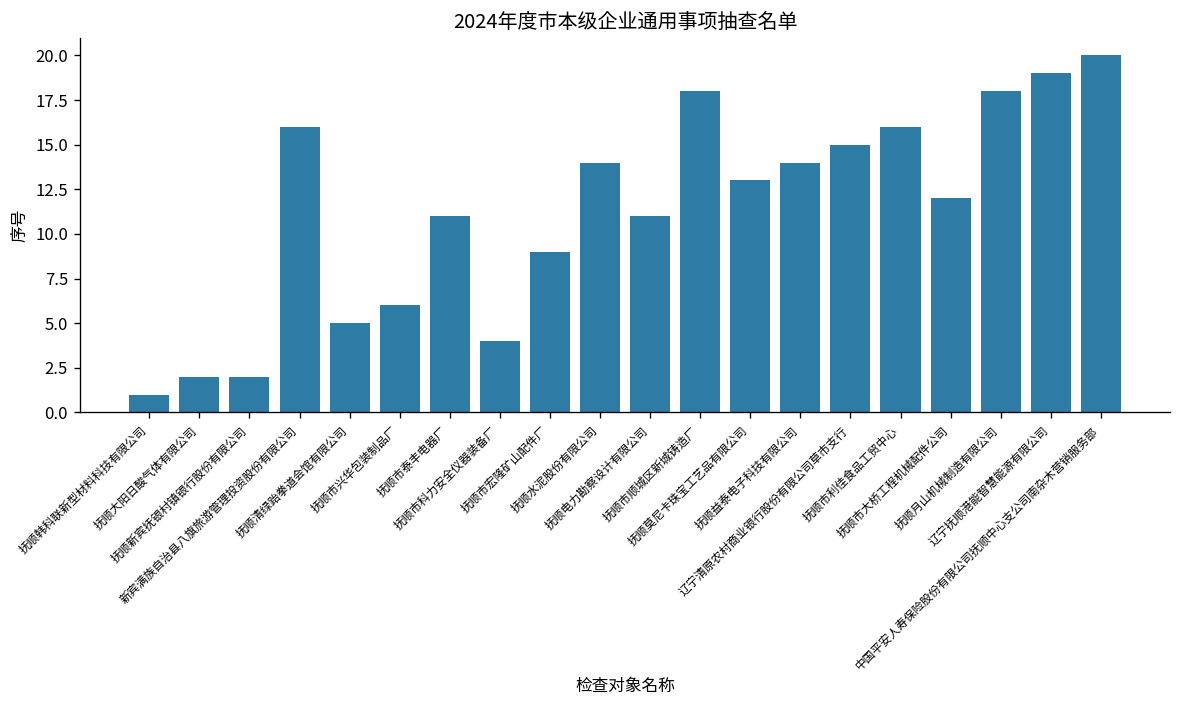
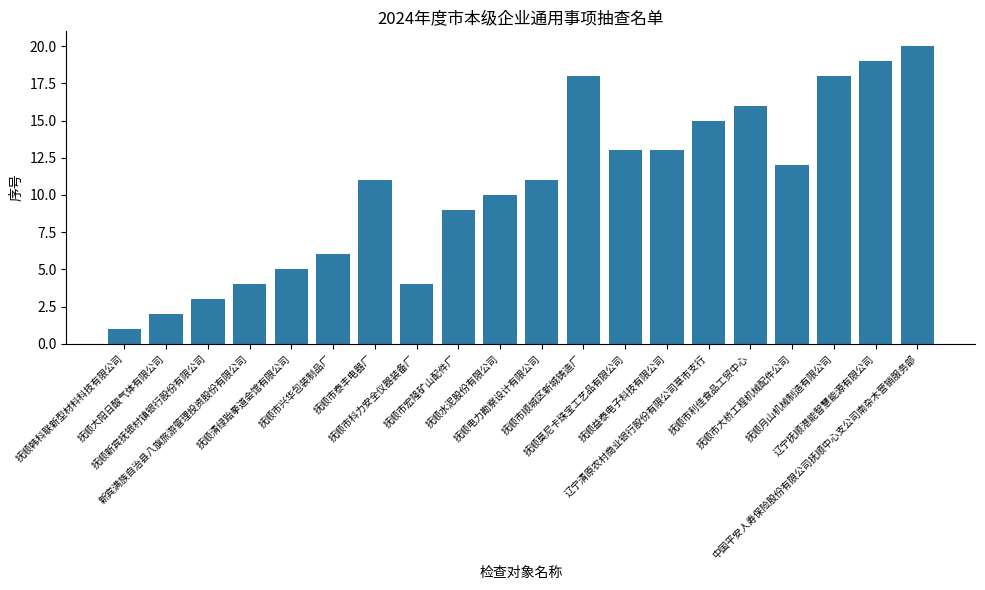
  {
    "抚顺韩科联新型材料科技有限公司": 1,
    "抚顺大阳日酸气体有限公司": 2,
-   "抚顺新宾抚银村镇银行股份有限公司": 2,
-   "新宾满族自治县八旗旅游管理投资股份有限公司": 16,
+   "抚顺新宾抚银村镇银行股份有限公司": 3,
+   "新宾满族自治县八旗旅游管理投资股份有限公司": 4,
    "抚顺清绿跆拳道会馆有限公司": 5,
    "抚顺市兴华包装制品厂": 6,
    "抚顺市泰丰电器厂": 11,
    "抚顺市科力安全仪器装备厂": 4,
    "抚顺市宏隆矿山配件厂": 9,
-   "抚顺水泥股份有限公司": 14,
+   "抚顺水泥股份有限公司": 10,
    "抚顺电力勘察设计有限公司": 11,
    "抚顺市顺城区新城铸造厂": 18,
    "抚顺莫尼卡珠宝工艺品有限公司": 13,
-   "抚顺益泰电子科技有限公司": 14,
+   "抚顺益泰电子科技有限公司": 13,
    "辽宁清原农村商业银行股份有限公司草市支行": 15,
    "抚顺市利佳食品工贸中心": 16,
    "抚顺市大桥工程机械配件公司": 12,
    "抚顺月山机械制造有限公司": 18,
    "辽宁抚顺港能智慧能源有限公司": 19,
    "中国平安人寿保险股份有限公司抚顺中心支公司南杂木营销服务部": 20
  }
